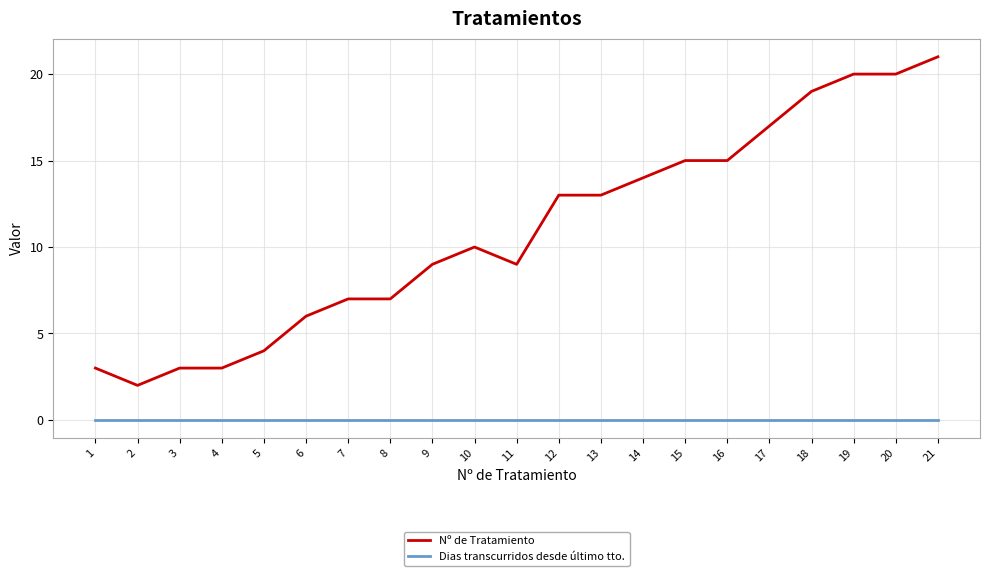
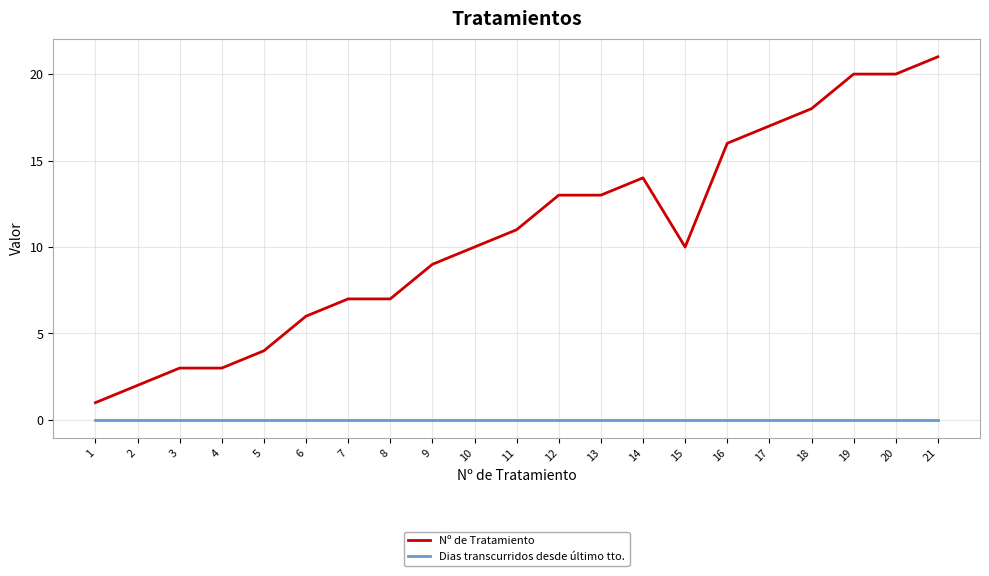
  {
    "Nº de Tratamiento": {
-     "1": 3,
+     "1": 1,
      "2": 2,
      "3": 3,
      "4": 3,
      "5": 4,
      "6": 6,
      "7": 7,
      "8": 7,
      "9": 9,
      "10": 10,
-     "11": 9,
+     "11": 11,
      "12": 13,
      "13": 13,
      "14": 14,
-     "15": 15,
-     "16": 15,
+     "15": 10,
+     "16": 16,
      "17": 17,
-     "18": 19,
+     "18": 18,
      "19": 20,
      "20": 20,
      "21": 21
    },
    "Dias transcurridos desde último tto.": {
      "1": 0,
      "2": 0,
      "3": 0,
      "4": 0,
      "5": 0,
      "6": 0,
      "7": 0,
      "8": 0,
      "9": 0,
      "10": 0,
      "11": 0,
      "12": 0,
      "13": 0,
      "14": 0,
      "15": 0,
      "16": 0,
      "17": 0,
      "18": 0,
      "19": 0,
      "20": 0,
      "21": 0
    }
  }
